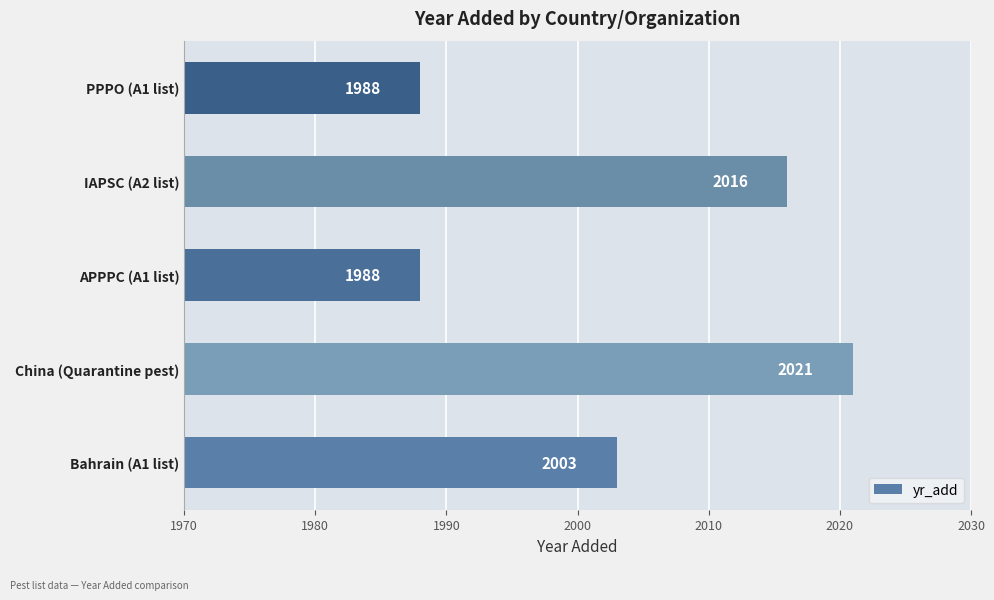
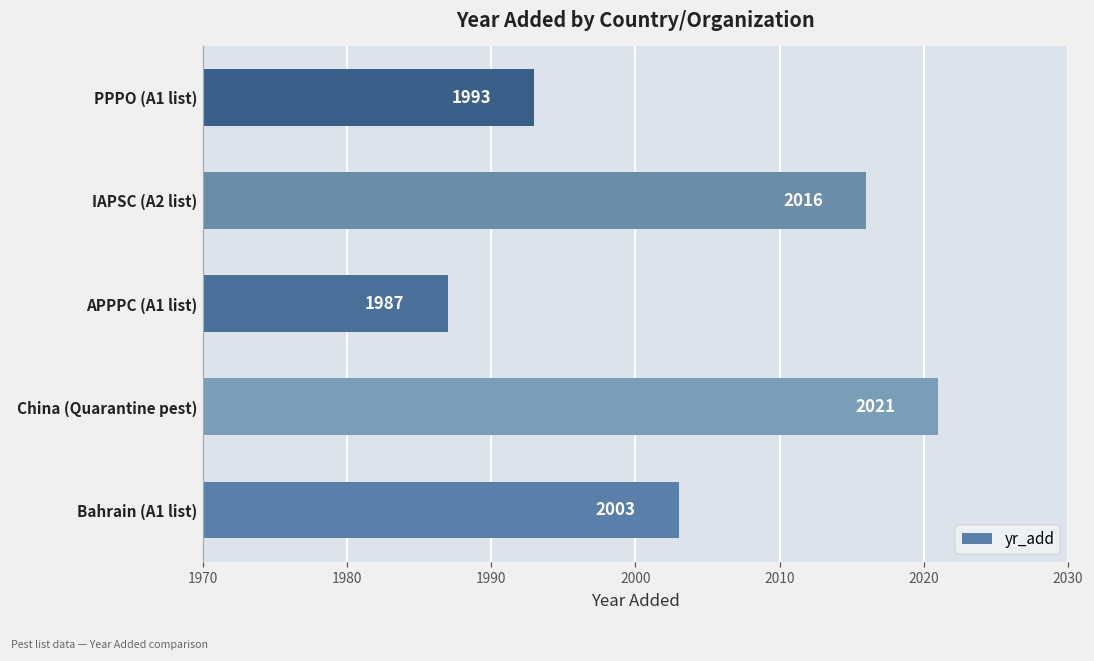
  {
-   "PPPO (A1 list)": 1988,
+   "PPPO (A1 list)": 1993,
    "IAPSC (A2 list)": 2016,
-   "APPPC (A1 list)": 1988,
+   "APPPC (A1 list)": 1987,
    "China (Quarantine pest)": 2021,
    "Bahrain (A1 list)": 2003
  }
